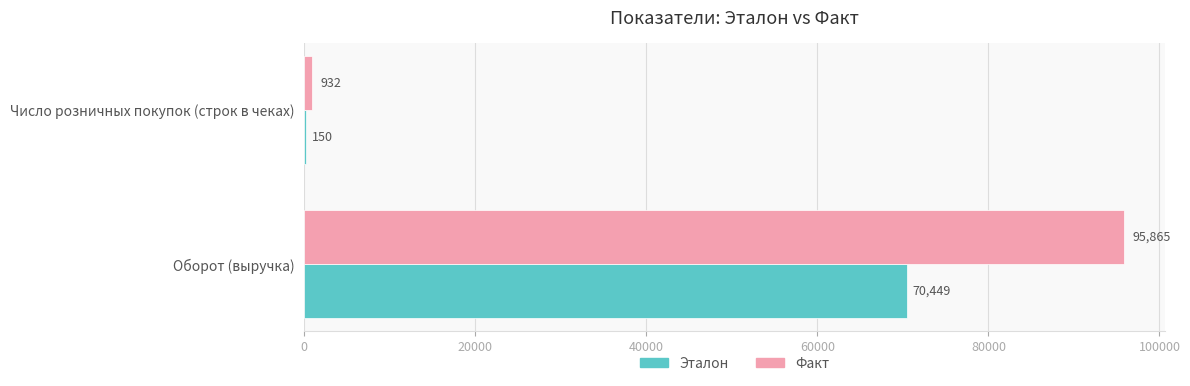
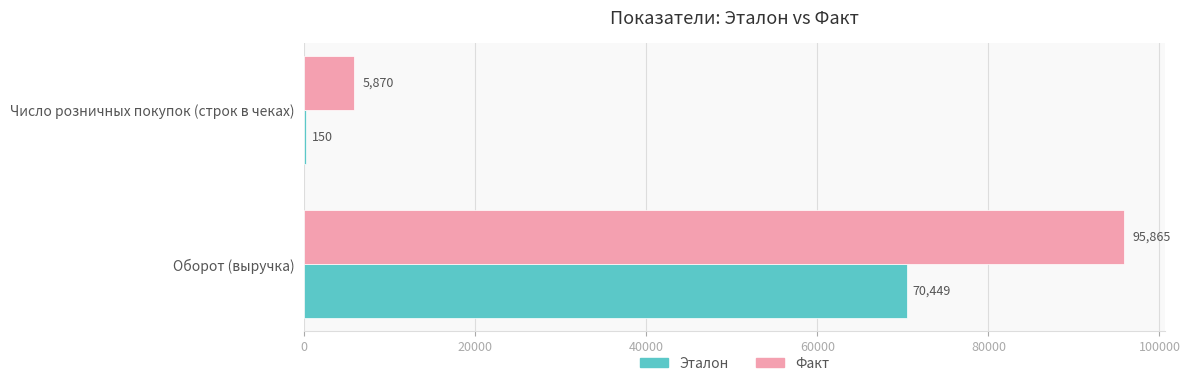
  {
    "Эталон": {
      "Число розничных покупок (строк в чеках)": "150",
      "Оборот (выручка)": "70,449"
    },
    "Факт": {
-     "Число розничных покупок (строк в чеках)": "932",
+     "Число розничных покупок (строк в чеках)": "5,870",
      "Оборот (выручка)": "95,865"
    }
  }
